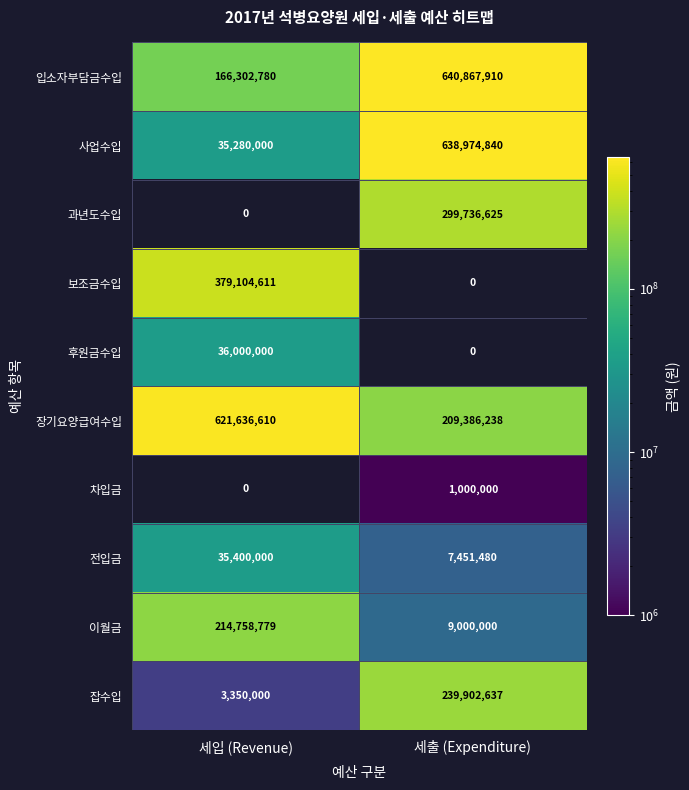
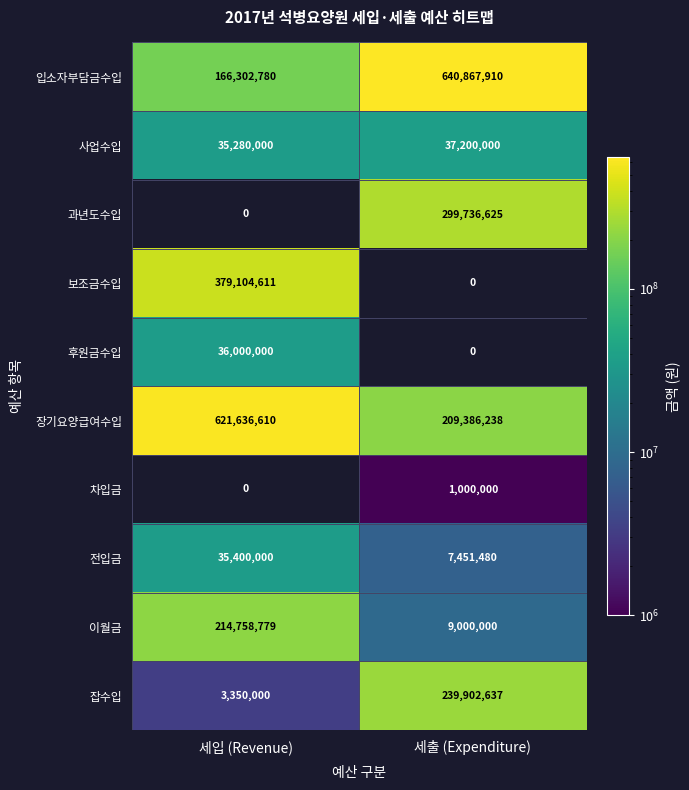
  {
    "입소자부담금수입": {
      "세입 (Revenue)": "166,302,780",
      "세출 (Expenditure)": "640,867,910"
    },
    "사업수입": {
      "세입 (Revenue)": "35,280,000",
-     "세출 (Expenditure)": "638,974,840"
+     "세출 (Expenditure)": "37,200,000"
    },
    "과년도수입": {
      "세출 (Expenditure)": "299,736,625"
    },
    "보조금수입": {
      "세입 (Revenue)": "379,104,611"
    },
    "후원금수입": {
      "세입 (Revenue)": "36,000,000"
    },
    "장기요양급여수입": {
      "세입 (Revenue)": "621,636,610",
      "세출 (Expenditure)": "209,386,238"
    },
    "차입금": {
      "세출 (Expenditure)": "1,000,000"
    },
    "전입금": {
      "세입 (Revenue)": "35,400,000",
      "세출 (Expenditure)": "7,451,480"
    },
    "이월금": {
      "세입 (Revenue)": "214,758,779",
      "세출 (Expenditure)": "9,000,000"
    },
    "잡수입": {
      "세입 (Revenue)": "3,350,000",
      "세출 (Expenditure)": "239,902,637"
    }
  }
